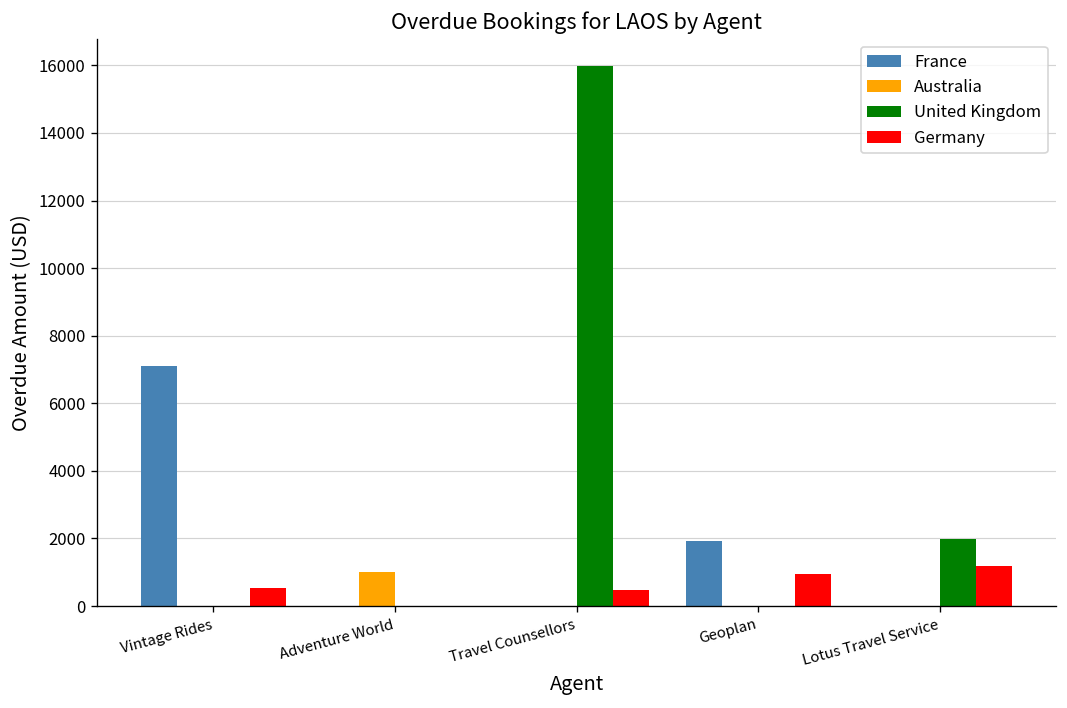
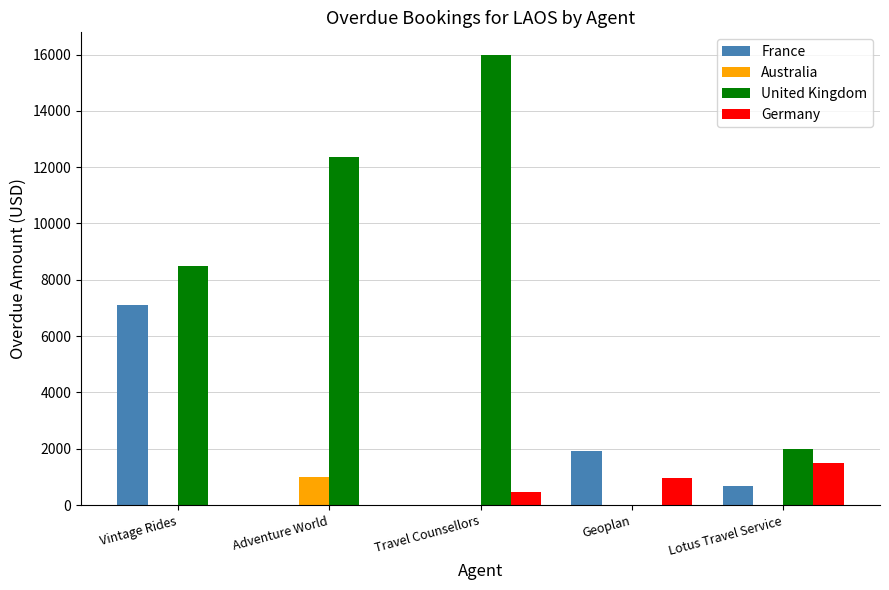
  {
    "France": {
      "Vintage Rides": 7100,
      "Adventure World": 0,
      "Travel Counsellors": 0,
      "Geoplan": 1900,
-     "Lotus Travel Service": 0
+     "Lotus Travel Service": 700
    },
    "Australia": {
      "Vintage Rides": 0,
      "Adventure World": 1000,
      "Travel Counsellors": 0,
      "Geoplan": 0,
      "Lotus Travel Service": 0
    },
    "United Kingdom": {
-     "Vintage Rides": 0,
-     "Adventure World": 0,
+     "Vintage Rides": 8500,
+     "Adventure World": 12400,
      "Travel Counsellors": 16000,
      "Geoplan": 0,
      "Lotus Travel Service": 2000
    },
    "Germany": {
-     "Vintage Rides": 500,
+     "Vintage Rides": 0,
      "Adventure World": 0,
      "Travel Counsellors": 500,
      "Geoplan": 1000,
-     "Lotus Travel Service": 1200
+     "Lotus Travel Service": 1500
    }
  }
